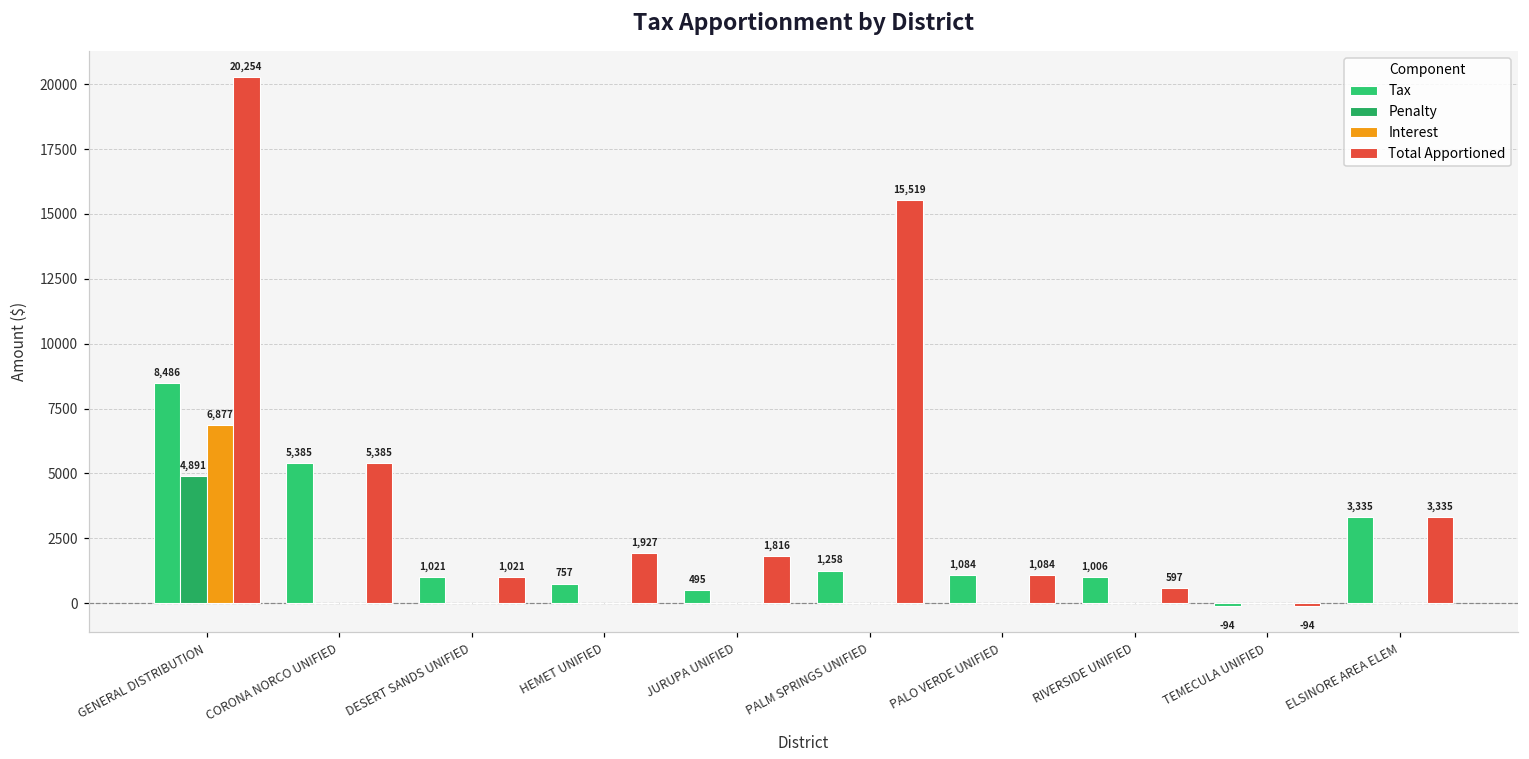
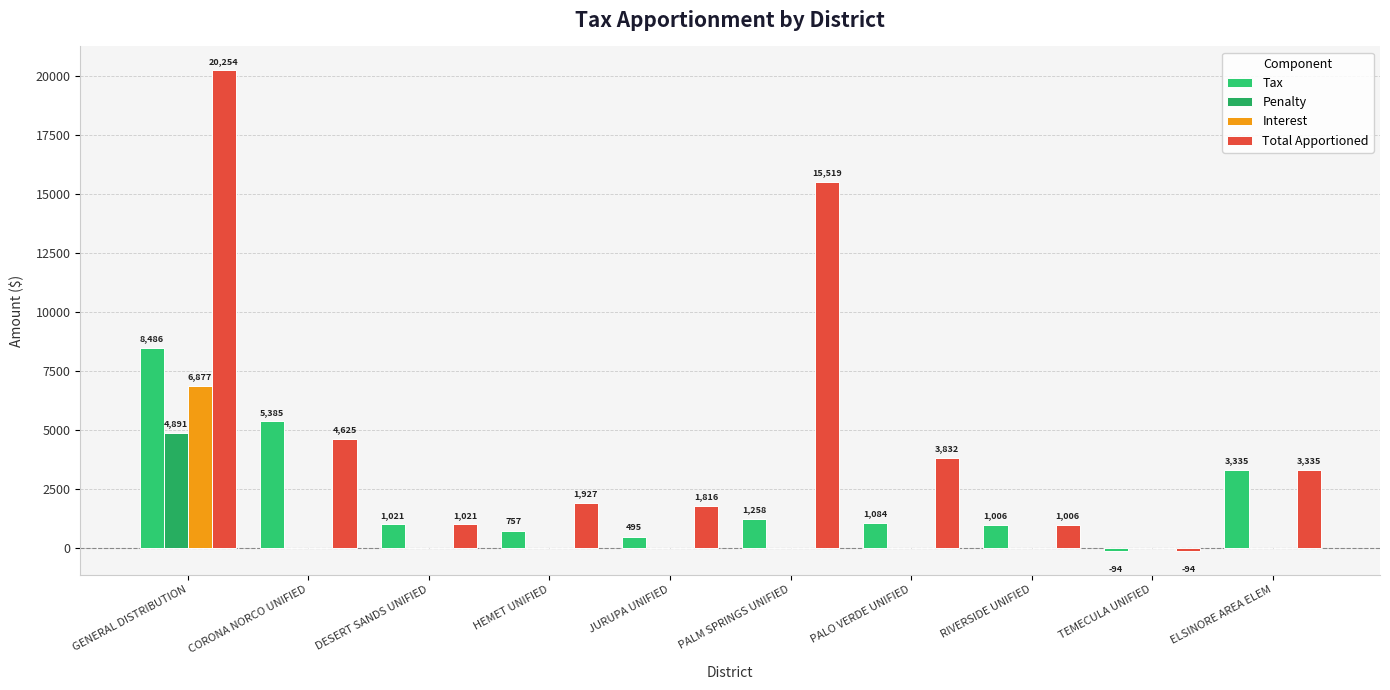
  {
    "Interest": {
      "GENERAL DISTRIBUTION": "6,877"
    },
    "Total Apportioned": {
      "GENERAL DISTRIBUTION": "20,254",
-     "CORONA NORCO UNIFIED": "5,385",
+     "CORONA NORCO UNIFIED": "4,625",
      "DESERT SANDS UNIFIED": "1,021",
      "HEMET UNIFIED": "1,927",
      "JURUPA UNIFIED": "1,816",
      "PALM SPRINGS UNIFIED": "15,519",
-     "PALO VERDE UNIFIED": "1,084",
-     "RIVERSIDE UNIFIED": "597",
+     "PALO VERDE UNIFIED": "3,832",
+     "RIVERSIDE UNIFIED": "1,006",
      "TEMECULA UNIFIED": "-94",
      "ELSINORE AREA ELEM": "3,335"
    }
  }
